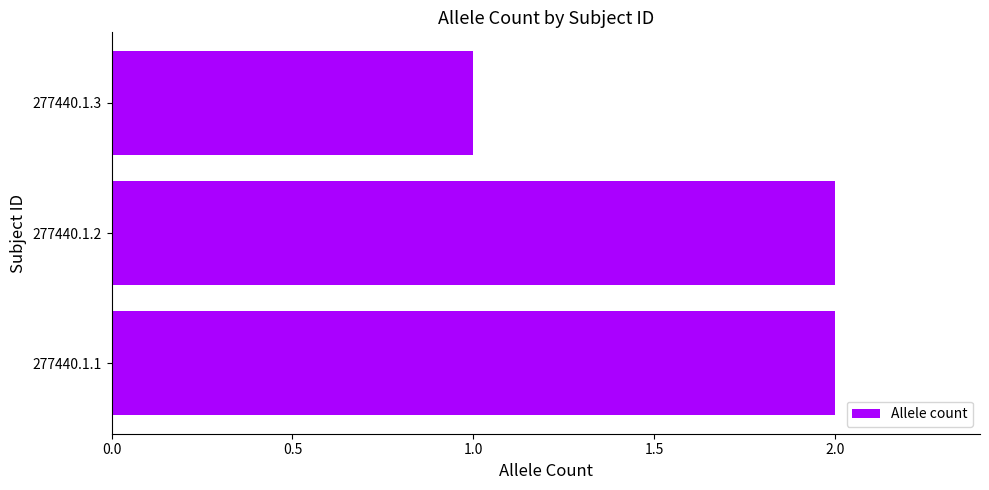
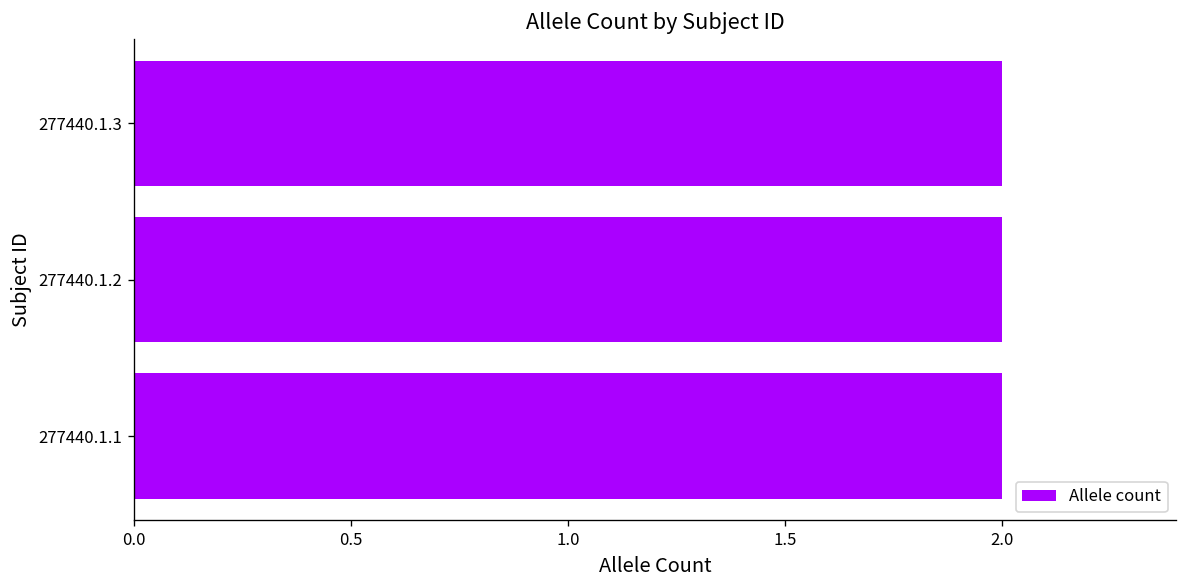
  {
-   "277440.1.3": 1,
+   "277440.1.3": 2,
    "277440.1.2": 2,
    "277440.1.1": 2
  }
